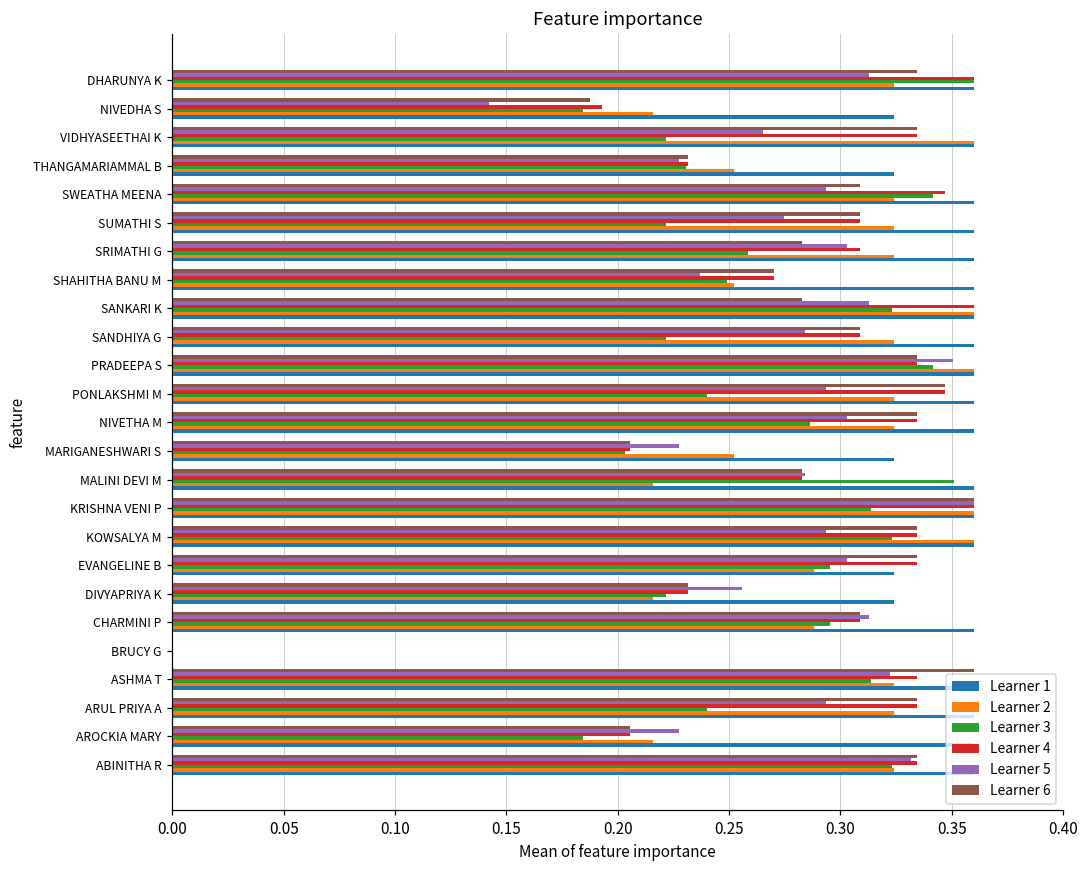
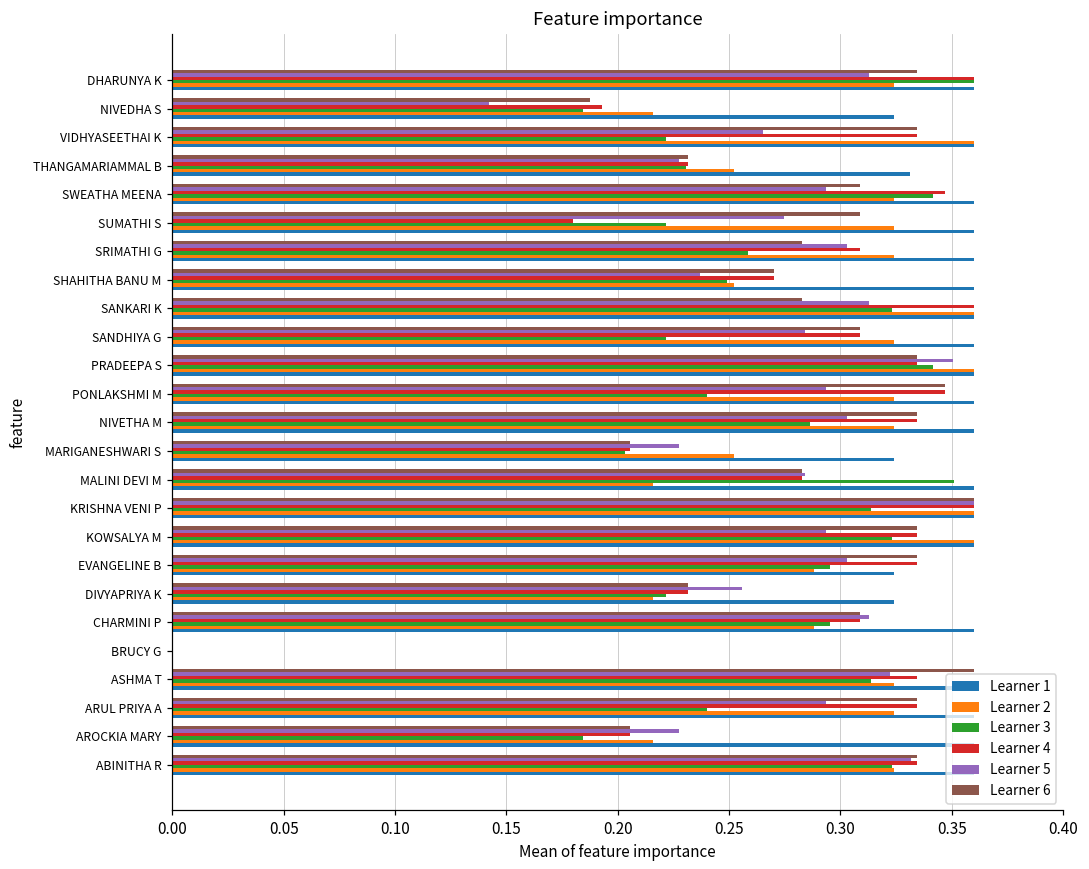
  {
    "Learner 1": {
      "DHARUNYA K": 0.360,
      "NIVEDHA S": 0.324,
      "VIDHYASEETHAI K": 0.360,
-     "THANGAMARIAMMAL B": 0.324,
+     "THANGAMARIAMMAL B": 0.331,
      "SWEATHA MEENA": 0.360,
      "SUMATHI S": 0.360,
      "SRIMATHI G": 0.360,
      "SHAHITHA BANU M": 0.360,
      "SANKARI K": 0.360,
      "SANDHIYA G": 0.360,
      "PRADEEPA S": 0.360,
      "PONLAKSHMI M": 0.360,
      "NIVETHA M": 0.360,
      "MARIGANESHWARI S": 0.324,
      "MALINI DEVI M": 0.360,
      "KRISHNA VENI P": 0.360,
      "KOWSALYA M": 0.360,
      "EVANGELINE B": 0.324,
      "DIVYAPRIYA K": 0.324,
      "CHARMINI P": 0.360,
      "BRUCY G": 0.000
    },
    "Learner 2": {
      "DHARUNYA K": 0.324,
      "NIVEDHA S": 0.216,
      "VIDHYASEETHAI K": 0.360,
      "THANGAMARIAMMAL B": 0.252,
      "SWEATHA MEENA": 0.324,
      "SUMATHI S": 0.324,
      "SRIMATHI G": 0.324,
      "SHAHITHA BANU M": 0.252,
      "SANKARI K": 0.360,
      "SANDHIYA G": 0.324,
      "PRADEEPA S": 0.360,
      "PONLAKSHMI M": 0.324,
      "NIVETHA M": 0.324,
      "MARIGANESHWARI S": 0.252,
      "MALINI DEVI M": 0.216,
      "KRISHNA VENI P": 0.360,
      "KOWSALYA M": 0.360,
      "EVANGELINE B": 0.288,
      "DIVYAPRIYA K": 0.216,
      "CHARMINI P": 0.288,
      "BRUCY G": 0.000,
      "ASHMA T": 0.324,
      "ARUL PRIYA A": 0.324,
      "AROCKIA MARY": 0.216,
      "ABINITHA R": 0.324
    },
    "Learner 3": {
      "DHARUNYA K": 0.360,
      "NIVEDHA S": 0.185,
      "VIDHYASEETHAI K": 0.222,
      "THANGAMARIAMMAL B": 0.231,
      "SWEATHA MEENA": 0.342,
      "SUMATHI S": 0.222,
      "SRIMATHI G": 0.258,
      "SHAHITHA BANU M": 0.249,
      "SANKARI K": 0.323,
      "SANDHIYA G": 0.222,
      "PRADEEPA S": 0.342,
      "PONLAKSHMI M": 0.240,
      "NIVETHA M": 0.286,
      "MARIGANESHWARI S": 0.203,
      "MALINI DEVI M": 0.351,
      "KRISHNA VENI P": 0.314,
      "KOWSALYA M": 0.323,
      "EVANGELINE B": 0.295,
      "DIVYAPRIYA K": 0.222,
      "CHARMINI P": 0.295,
      "BRUCY G": 0.000,
      "ASHMA T": 0.314,
      "ARUL PRIYA A": 0.240,
      "AROCKIA MARY": 0.185,
      "ABINITHA R": 0.323
    },
    "Learner 4": {
      "DHARUNYA K": 0.360,
      "NIVEDHA S": 0.193,
      "VIDHYASEETHAI K": 0.334,
      "THANGAMARIAMMAL B": 0.231,
      "SWEATHA MEENA": 0.347,
-     "SUMATHI S": 0.309,
+     "SUMATHI S": 0.180,
      "SRIMATHI G": 0.309,
      "SHAHITHA BANU M": 0.270,
      "SANKARI K": 0.360,
      "SANDHIYA G": 0.309,
      "PRADEEPA S": 0.334,
      "PONLAKSHMI M": 0.347,
      "NIVETHA M": 0.334,
      "MARIGANESHWARI S": 0.206,
      "MALINI DEVI M": 0.283,
      "KRISHNA VENI P": 0.360,
      "KOWSALYA M": 0.334,
      "EVANGELINE B": 0.334,
      "DIVYAPRIYA K": 0.231,
      "CHARMINI P": 0.309,
      "BRUCY G": 0.000,
      "ASHMA T": 0.334,
      "ARUL PRIYA A": 0.334,
      "AROCKIA MARY": 0.206,
      "ABINITHA R": 0.334
    },
    "Learner 5": {
      "DHARUNYA K": 0.313,
      "NIVEDHA S": 0.142,
      "VIDHYASEETHAI K": 0.265,
      "THANGAMARIAMMAL B": 0.227,
      "SWEATHA MEENA": 0.294,
      "SUMATHI S": 0.275,
      "SRIMATHI G": 0.303,
      "SHAHITHA BANU M": 0.237,
      "SANKARI K": 0.313,
      "SANDHIYA G": 0.284,
      "PRADEEPA S": 0.351,
      "PONLAKSHMI M": 0.294,
      "NIVETHA M": 0.303,
      "MARIGANESHWARI S": 0.227,
      "MALINI DEVI M": 0.284,
      "KRISHNA VENI P": 0.360,
      "KOWSALYA M": 0.294,
      "EVANGELINE B": 0.303,
      "DIVYAPRIYA K": 0.256,
      "CHARMINI P": 0.313,
      "BRUCY G": 0.000,
      "ASHMA T": 0.322,
      "ARUL PRIYA A": 0.294,
      "AROCKIA MARY": 0.227,
      "ABINITHA R": 0.332
    },
    "Learner 6": {
      "DHARUNYA K": 0.334,
      "NIVEDHA S": 0.188,
      "VIDHYASEETHAI K": 0.334,
      "THANGAMARIAMMAL B": 0.231,
      "SWEATHA MEENA": 0.309,
      "SUMATHI S": 0.309,
      "SRIMATHI G": 0.283,
      "SHAHITHA BANU M": 0.270,
      "SANKARI K": 0.283,
      "SANDHIYA G": 0.309,
      "PRADEEPA S": 0.334,
      "PONLAKSHMI M": 0.347,
      "NIVETHA M": 0.334,
      "MARIGANESHWARI S": 0.206,
      "MALINI DEVI M": 0.283,
      "KRISHNA VENI P": 0.360,
      "KOWSALYA M": 0.334,
      "EVANGELINE B": 0.334,
      "DIVYAPRIYA K": 0.231,
      "CHARMINI P": 0.309,
      "BRUCY G": 0.000,
      "ASHMA T": 0.360,
      "ARUL PRIYA A": 0.334,
      "AROCKIA MARY": 0.206,
      "ABINITHA R": 0.334
    }
  }
